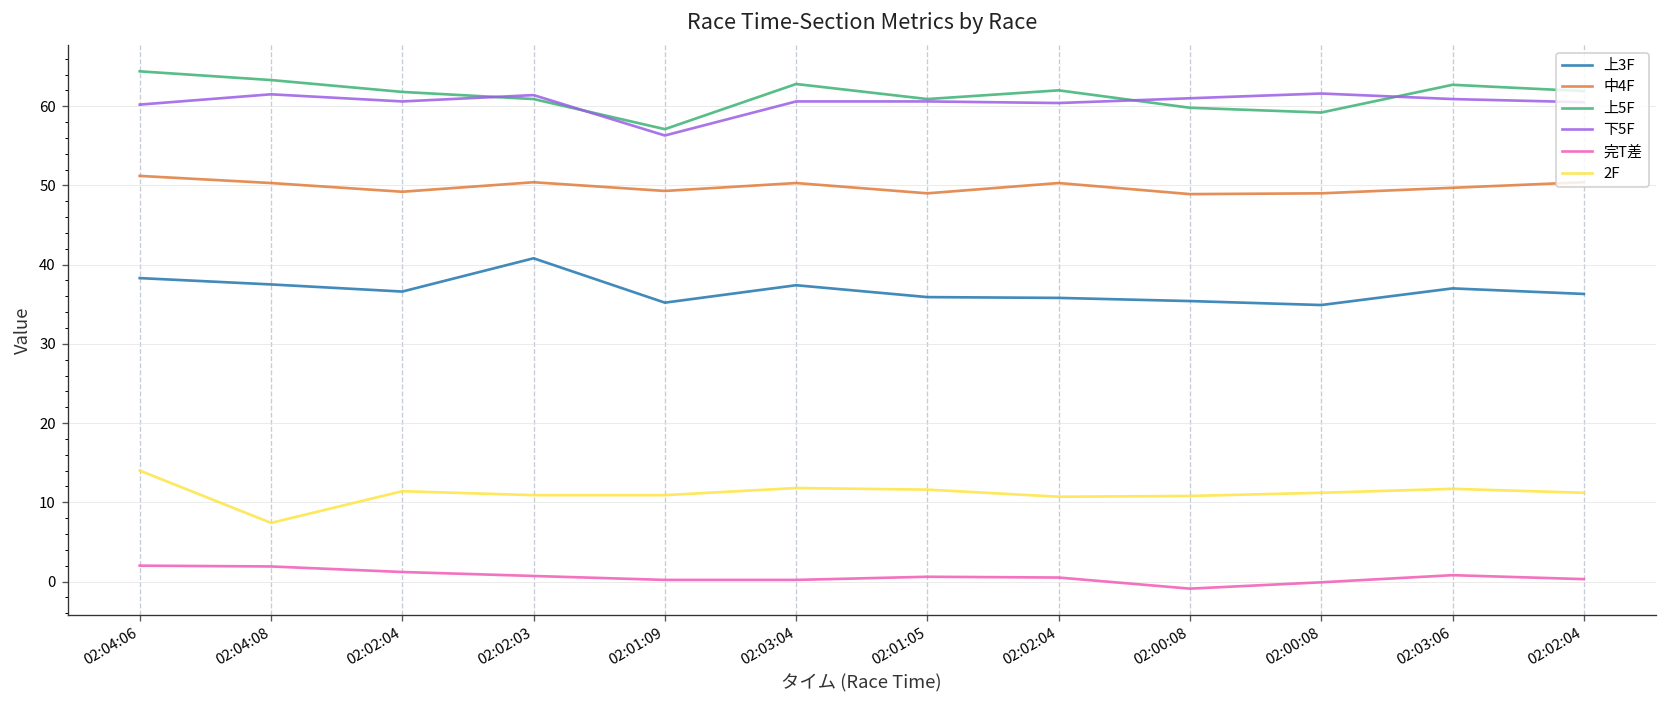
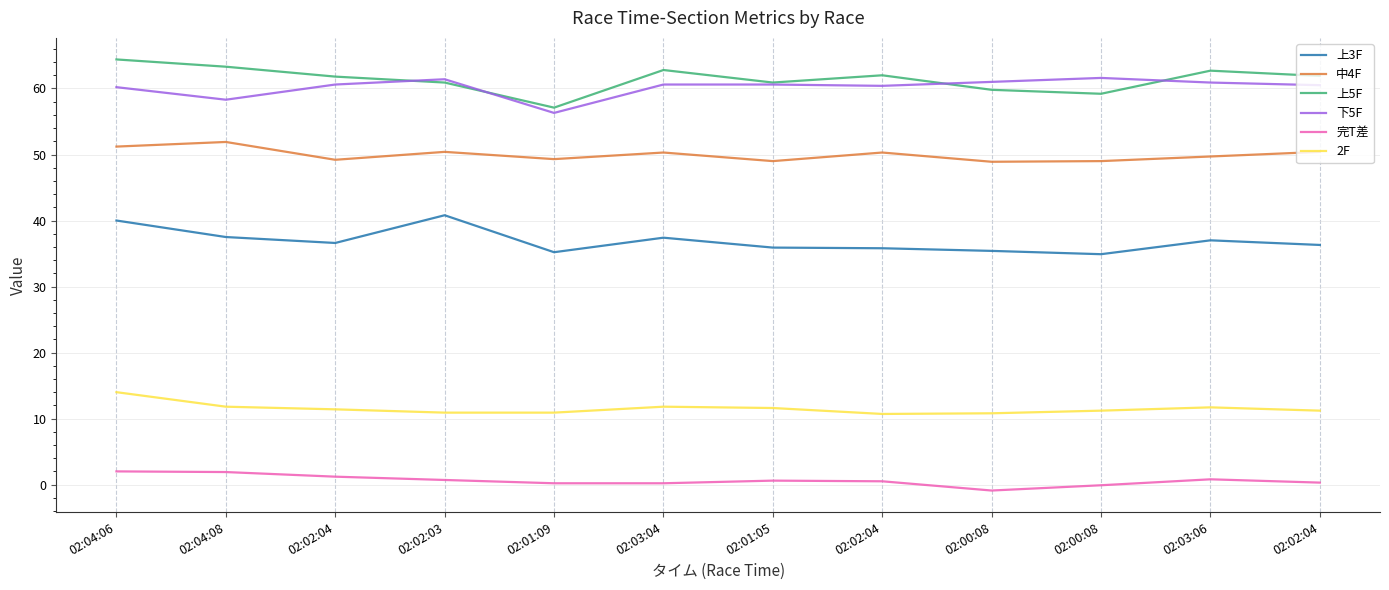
  {
    "上3F": {
-     "02:04:06": 38,
+     "02:04:06": 40,
      "02:04:08": 38,
      "02:02:03": 41,
      "02:01:09": 35,
      "02:03:04": 37,
      "02:01:05": 36,
      "02:03:06": 37
    },
    "中4F": {
      "02:04:06": 51,
-     "02:04:08": 50,
+     "02:04:08": 52,
      "02:02:03": 50,
      "02:01:09": 49,
      "02:03:04": 50,
      "02:01:05": 49,
      "02:03:06": 50
    },
    "上5F": {
      "02:04:06": 64,
      "02:04:08": 63,
      "02:02:03": 61,
      "02:01:09": 57,
      "02:03:04": 63,
      "02:03:06": 63
    },
    "下5F": {
      "02:04:06": 60,
-     "02:04:08": 62,
+     "02:04:08": 58,
      "02:02:03": 61,
      "02:01:09": 56,
      "02:03:04": 61,
      "02:03:06": 61
    },
    "完T差": {
      "02:04:06": 2,
      "02:04:08": 2,
      "02:02:03": 1,
      "02:01:09": 0,
      "02:03:04": 0,
      "02:01:05": 1,
      "02:03:06": 1
    },
    "2F": {
      "02:04:06": 14,
-     "02:04:08": 7,
+     "02:04:08": 12,
      "02:02:03": 11,
      "02:01:09": 11,
      "02:03:04": 12,
      "02:01:05": 12,
      "02:03:06": 12
    }
  }
